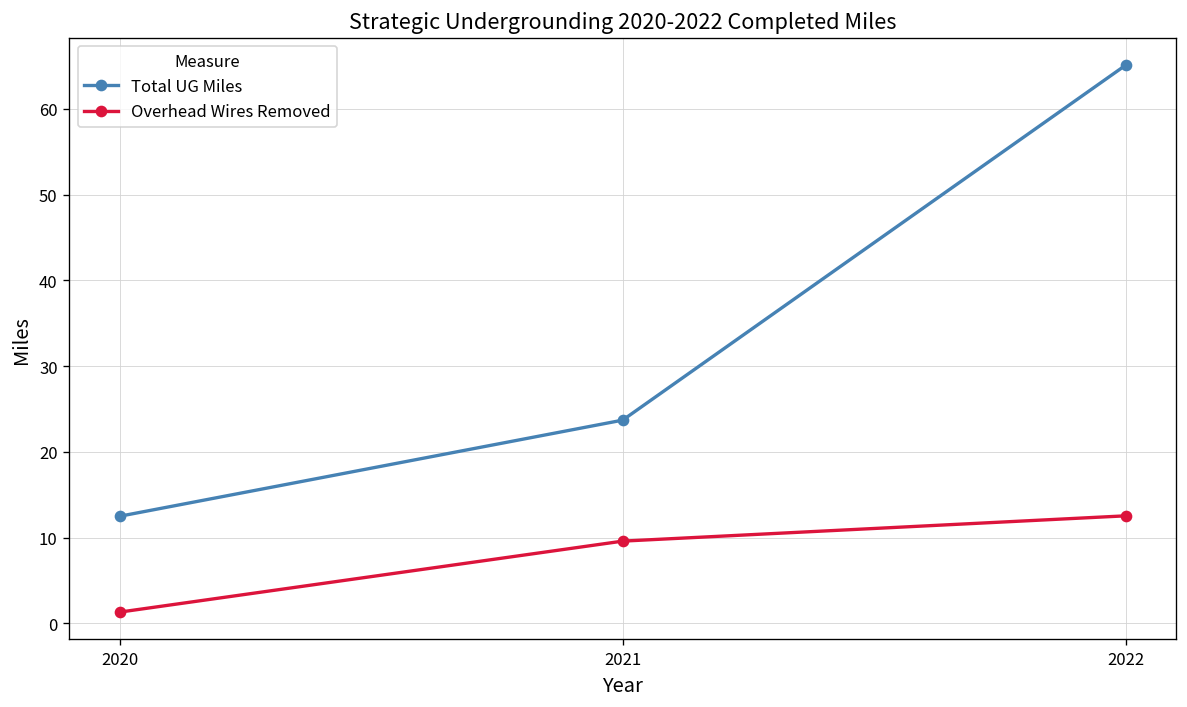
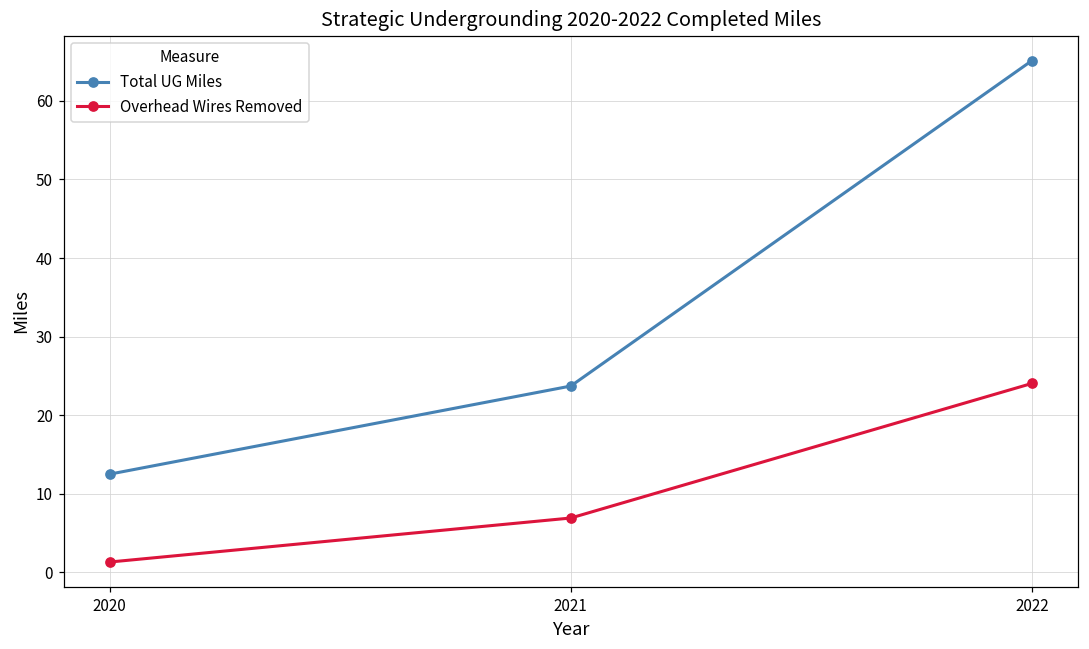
  {
    "Total UG Miles": {
      "2020": 13,
      "2021": 24,
      "2022": 65
    },
    "Overhead Wires Removed": {
      "2020": 1,
-     "2021": 10,
-     "2022": 13
+     "2021": 7,
+     "2022": 24
    }
  }
